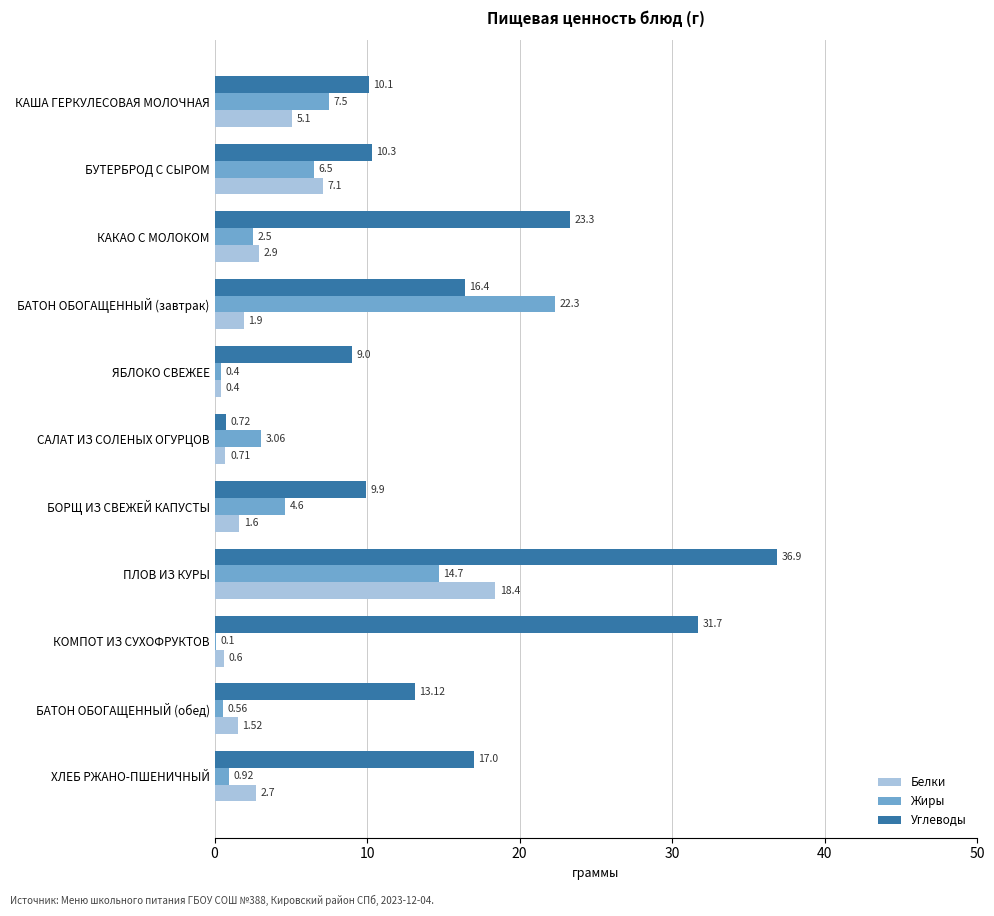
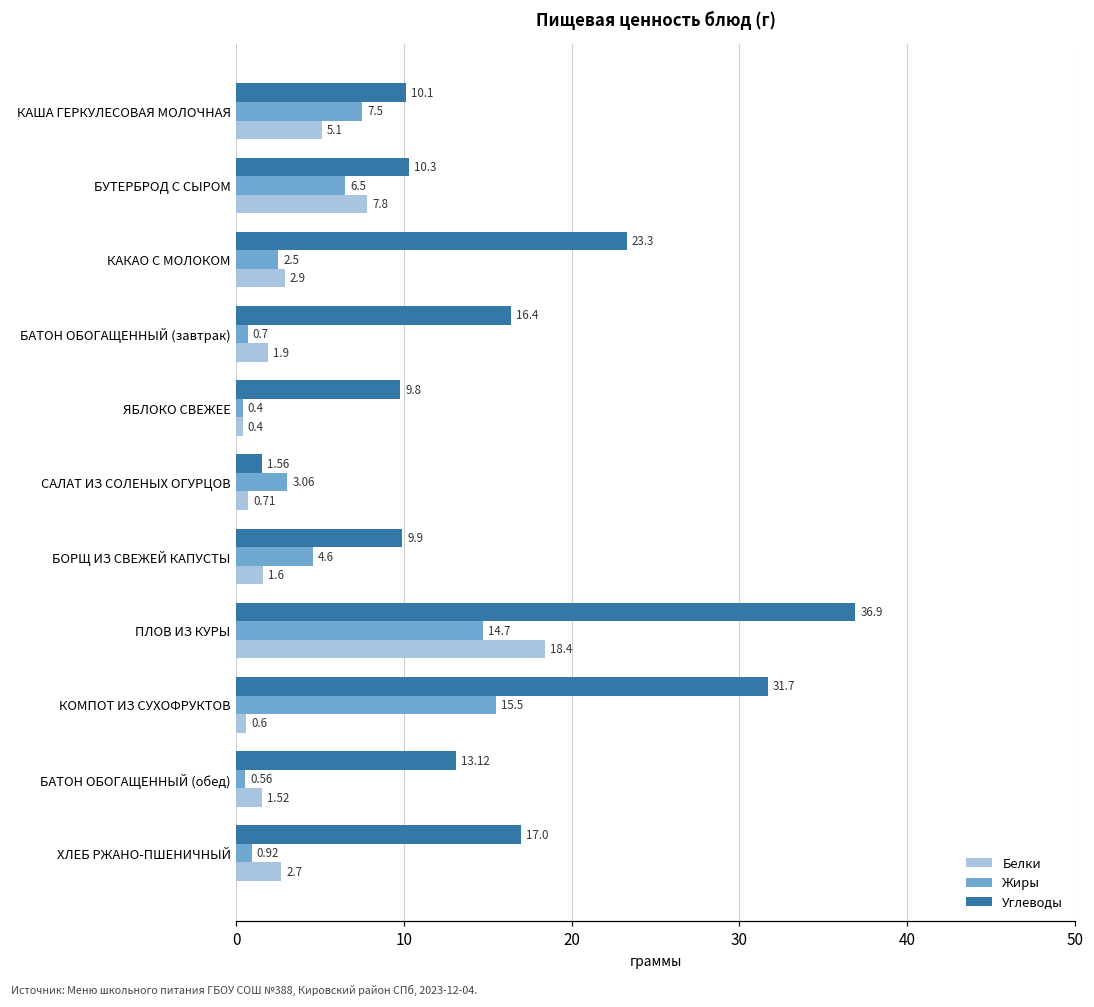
  {
    "Белки": {
      "КАША ГЕРКУЛЕСОВАЯ МОЛОЧНАЯ": 5.1,
-     "БУТЕРБРОД С СЫРОМ": 7.1,
+     "БУТЕРБРОД С СЫРОМ": 7.8,
      "КАКАО С МОЛОКОМ": 2.9,
      "БАТОН ОБОГАЩЕННЫЙ (завтрак)": 1.9,
      "ЯБЛОКО СВЕЖЕЕ": 0.4,
      "САЛАТ ИЗ СОЛЕНЫХ ОГУРЦОВ": 0.71,
      "БОРЩ ИЗ СВЕЖЕЙ КАПУСТЫ": 1.6,
      "ПЛОВ ИЗ КУРЫ": 18.4,
      "КОМПОТ ИЗ СУХОФРУКТОВ": 0.6,
      "БАТОН ОБОГАЩЕННЫЙ (обед)": 1.52,
      "ХЛЕБ РЖАНО-ПШЕНИЧНЫЙ": 2.7
    },
    "Жиры": {
      "КАША ГЕРКУЛЕСОВАЯ МОЛОЧНАЯ": 7.5,
      "БУТЕРБРОД С СЫРОМ": 6.5,
      "КАКАО С МОЛОКОМ": 2.5,
-     "БАТОН ОБОГАЩЕННЫЙ (завтрак)": 22.3,
+     "БАТОН ОБОГАЩЕННЫЙ (завтрак)": 0.7,
      "ЯБЛОКО СВЕЖЕЕ": 0.4,
      "САЛАТ ИЗ СОЛЕНЫХ ОГУРЦОВ": 3.06,
      "БОРЩ ИЗ СВЕЖЕЙ КАПУСТЫ": 4.6,
      "ПЛОВ ИЗ КУРЫ": 14.7,
-     "КОМПОТ ИЗ СУХОФРУКТОВ": 0.1,
+     "КОМПОТ ИЗ СУХОФРУКТОВ": 15.5,
      "БАТОН ОБОГАЩЕННЫЙ (обед)": 0.56,
      "ХЛЕБ РЖАНО-ПШЕНИЧНЫЙ": 0.92
    },
    "Углеводы": {
      "КАША ГЕРКУЛЕСОВАЯ МОЛОЧНАЯ": 10.1,
      "БУТЕРБРОД С СЫРОМ": 10.3,
      "КАКАО С МОЛОКОМ": 23.3,
      "БАТОН ОБОГАЩЕННЫЙ (завтрак)": 16.4,
-     "ЯБЛОКО СВЕЖЕЕ": 9.0,
-     "САЛАТ ИЗ СОЛЕНЫХ ОГУРЦОВ": 0.72,
+     "ЯБЛОКО СВЕЖЕЕ": 9.8,
+     "САЛАТ ИЗ СОЛЕНЫХ ОГУРЦОВ": 1.56,
      "БОРЩ ИЗ СВЕЖЕЙ КАПУСТЫ": 9.9,
      "ПЛОВ ИЗ КУРЫ": 36.9,
      "КОМПОТ ИЗ СУХОФРУКТОВ": 31.7,
      "БАТОН ОБОГАЩЕННЫЙ (обед)": 13.12,
      "ХЛЕБ РЖАНО-ПШЕНИЧНЫЙ": 17.0
    }
  }
